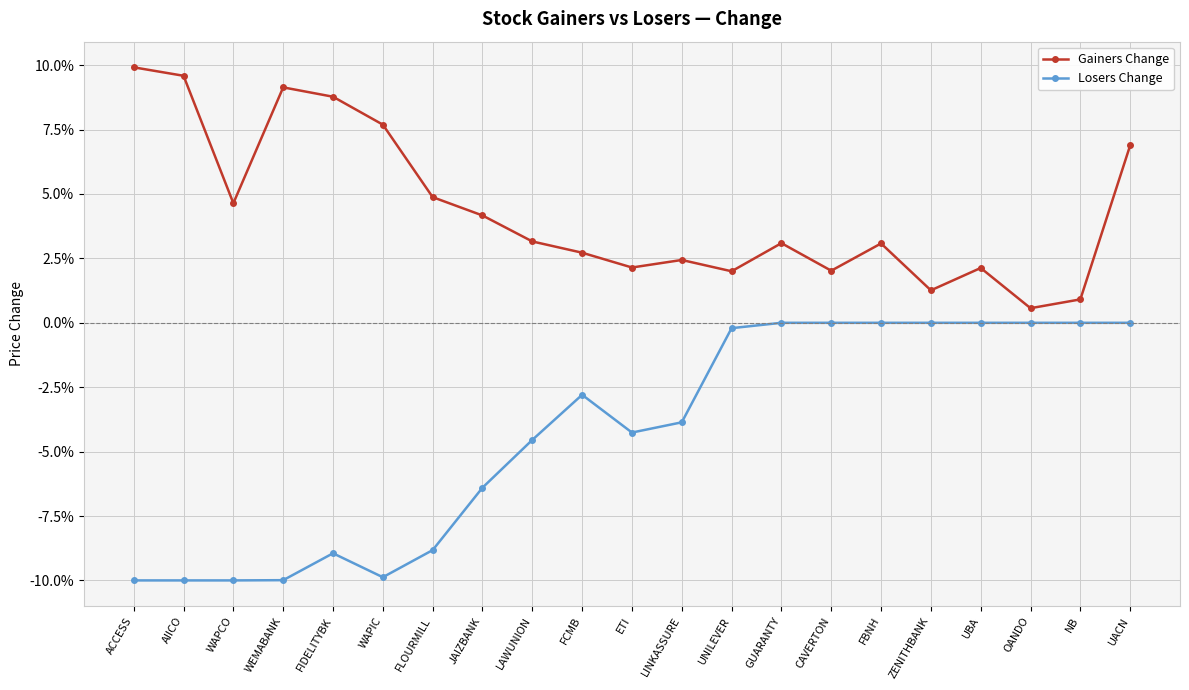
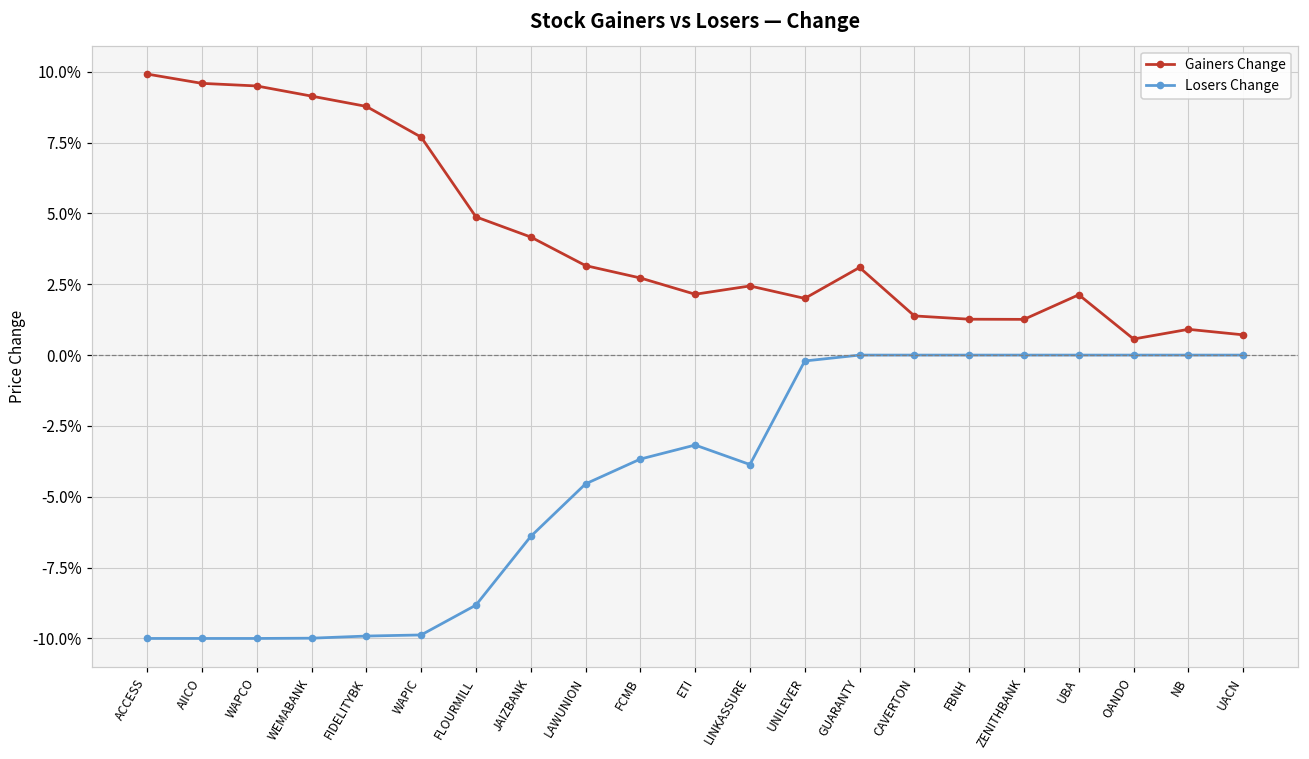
  {
    "Gainers Change": {
      "ACCESS": "9.9%",
      "AIICO": "9.6%",
-     "WAPCO": "4.6%",
+     "WAPCO": "9.5%",
      "WEMABANK": "9.1%",
      "FIDELITYBK": "8.8%",
      "WAPIC": "7.7%",
      "FLOURMILL": "4.9%",
      "JAIZBANK": "4.2%",
      "LAWUNION": "3.2%",
      "FCMB": "2.7%",
      "ETI": "2.1%",
      "LINKASSURE": "2.4%",
      "UNILEVER": "2.0%",
      "GUARANTY": "3.1%",
-     "CAVERTON": "2.0%",
-     "FBNH": "3.1%",
+     "CAVERTON": "1.4%",
+     "FBNH": "1.3%",
      "ZENITHBANK": "1.3%",
      "UBA": "2.1%",
      "OANDO": "0.6%",
      "NB": "0.9%",
-     "UACN": "6.9%"
+     "UACN": "0.7%"
    },
    "Losers Change": {
      "ACCESS": "-10.0%",
      "AIICO": "-10.0%",
      "WAPCO": "-10.0%",
      "WEMABANK": "-10.0%",
-     "FIDELITYBK": "-8.9%",
+     "FIDELITYBK": "-9.9%",
      "WAPIC": "-9.9%",
      "FLOURMILL": "-8.8%",
      "JAIZBANK": "-6.4%",
      "LAWUNION": "-4.5%",
-     "FCMB": "-2.8%",
-     "ETI": "-4.3%",
+     "FCMB": "-3.7%",
+     "ETI": "-3.2%",
      "LINKASSURE": "-3.9%",
      "UNILEVER": "-0.2%",
      "GUARANTY": "0.0%",
      "CAVERTON": "0.0%",
      "FBNH": "0.0%",
      "ZENITHBANK": "0.0%",
      "UBA": "0.0%",
      "OANDO": "0.0%",
      "NB": "0.0%",
      "UACN": "0.0%"
    }
  }
